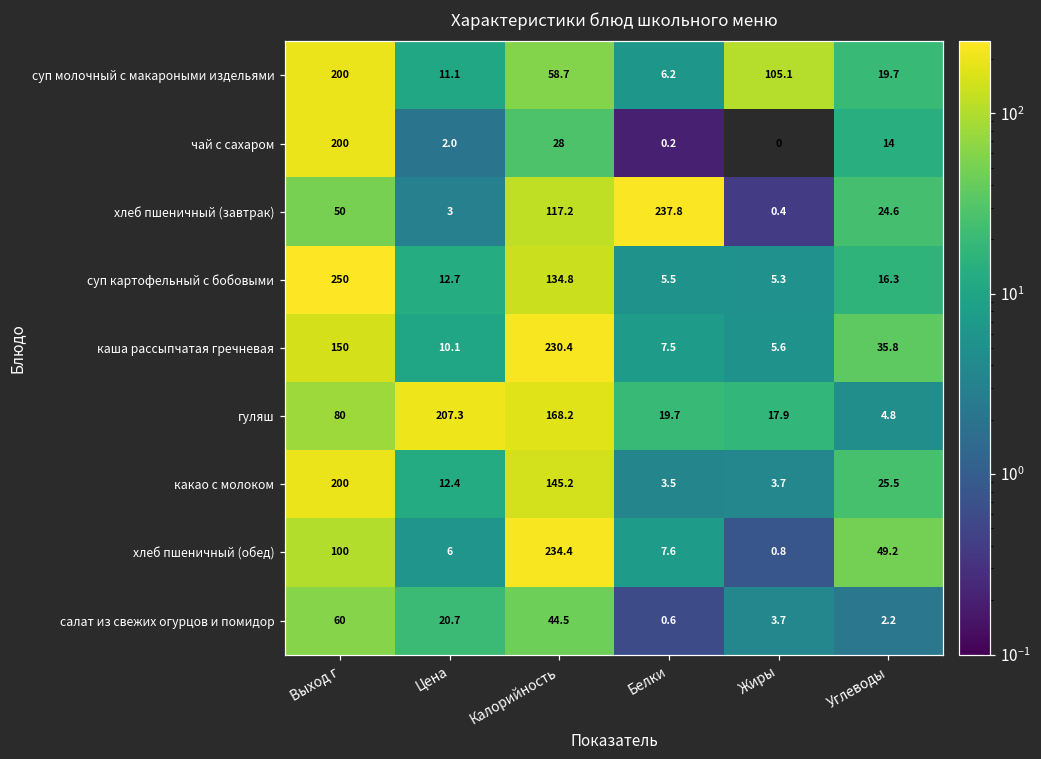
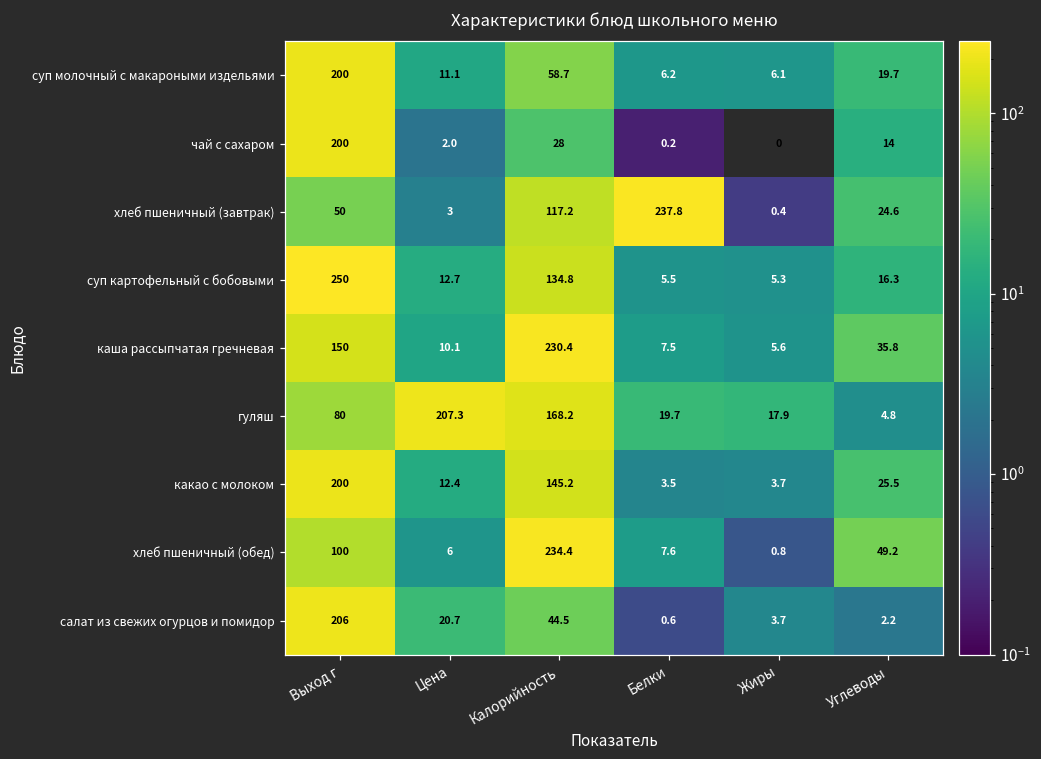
  {
    "суп молочный с макароными издельями": {
      "Выход г": 200,
      "Цена": 11.1,
      "Калорийность": 58.7,
      "Белки": 6.2,
-     "Жиры": 105.1,
+     "Жиры": 6.1,
      "Углеводы": 19.7
    },
    "чай с сахаром": {
      "Выход г": 200,
      "Цена": 2.0,
      "Калорийность": 28,
      "Белки": 0.2,
      "Углеводы": 14
    },
    "хлеб пшеничный (завтрак)": {
      "Выход г": 50,
      "Цена": 3,
      "Калорийность": 117.2,
      "Белки": 237.8,
      "Жиры": 0.4,
      "Углеводы": 24.6
    },
    "суп картофельный с бобовыми": {
      "Выход г": 250,
      "Цена": 12.7,
      "Калорийность": 134.8,
      "Белки": 5.5,
      "Жиры": 5.3,
      "Углеводы": 16.3
    },
    "каша рассыпчатая гречневая": {
      "Выход г": 150,
      "Цена": 10.1,
      "Калорийность": 230.4,
      "Белки": 7.5,
      "Жиры": 5.6,
      "Углеводы": 35.8
    },
    "гуляш": {
      "Выход г": 80,
      "Цена": 207.3,
      "Калорийность": 168.2,
      "Белки": 19.7,
      "Жиры": 17.9,
      "Углеводы": 4.8
    },
    "какао с молоком": {
      "Выход г": 200,
      "Цена": 12.4,
      "Калорийность": 145.2,
      "Белки": 3.5,
      "Жиры": 3.7,
      "Углеводы": 25.5
    },
    "хлеб пшеничный (обед)": {
      "Выход г": 100,
      "Цена": 6,
      "Калорийность": 234.4,
      "Белки": 7.6,
      "Жиры": 0.8,
      "Углеводы": 49.2
    },
    "салат из свежих огурцов и помидор": {
-     "Выход г": 60,
+     "Выход г": 206,
      "Цена": 20.7,
      "Калорийность": 44.5,
      "Белки": 0.6,
      "Жиры": 3.7,
      "Углеводы": 2.2
    }
  }
